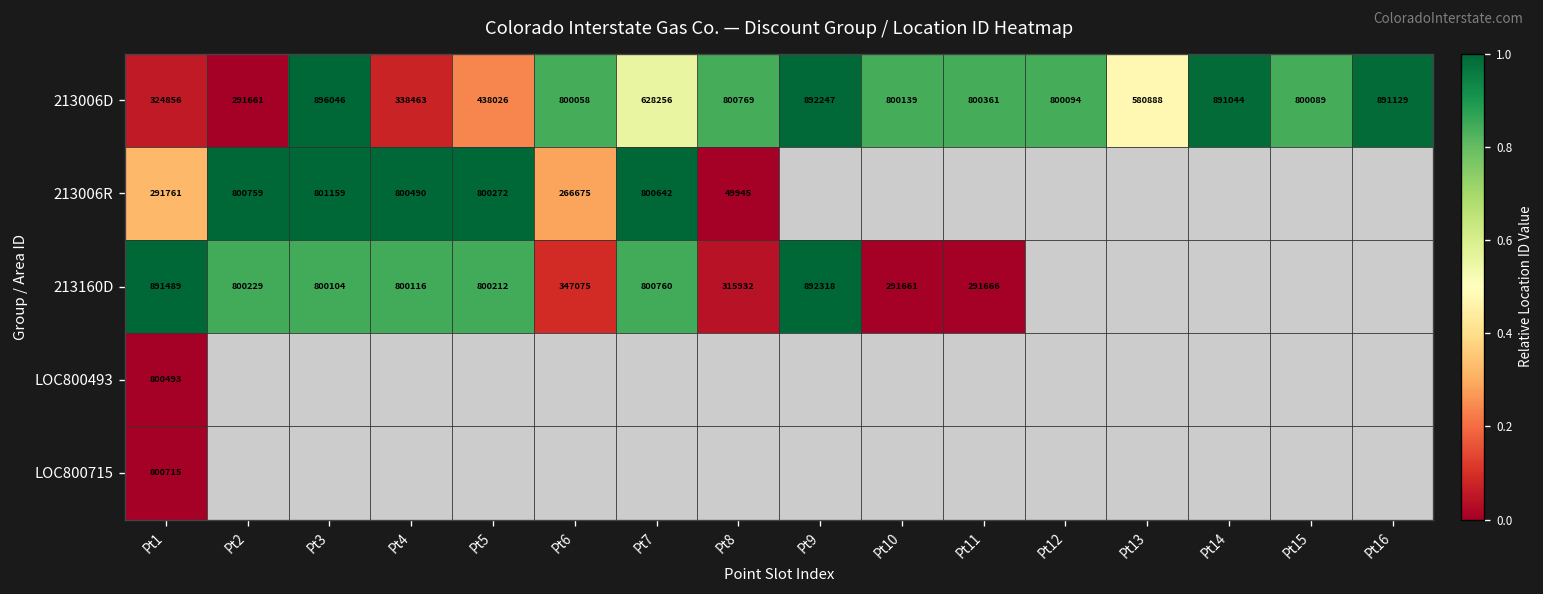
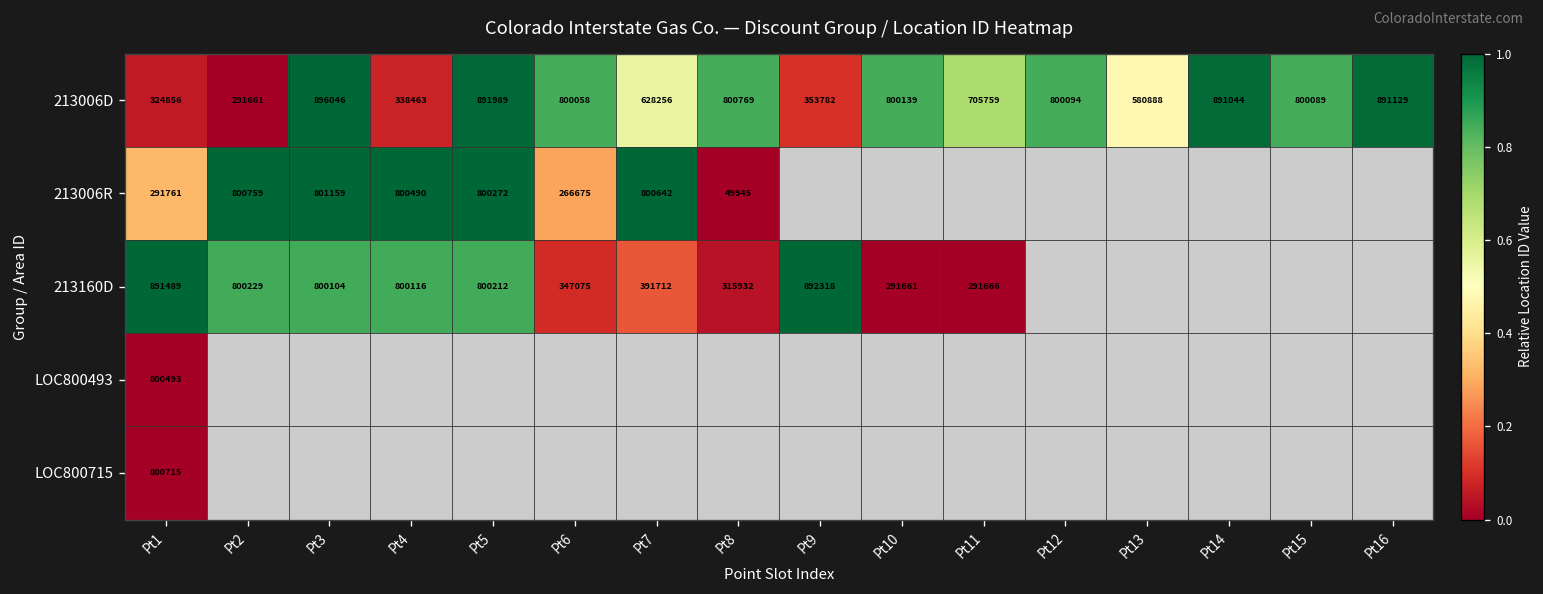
  {
    "213006D": {
      "Pt1": 324856,
      "Pt2": 291661,
      "Pt3": 896046,
      "Pt4": 338463,
-     "Pt5": 438026,
+     "Pt5": 891989,
      "Pt6": 800058,
      "Pt7": 628256,
      "Pt8": 800769,
-     "Pt9": 892247,
+     "Pt9": 353782,
      "Pt10": 800139,
-     "Pt11": 800361,
+     "Pt11": 705759,
      "Pt12": 800094,
      "Pt13": 580888,
      "Pt14": 891044,
      "Pt15": 800089,
      "Pt16": 891129
    },
    "213006R": {
      "Pt1": 291761,
      "Pt2": 800759,
      "Pt3": 801159,
      "Pt4": 800490,
      "Pt5": 800272,
      "Pt6": 266675,
      "Pt7": 800642,
      "Pt8": 49945
    },
    "213160D": {
      "Pt1": 891489,
      "Pt2": 800229,
      "Pt3": 800104,
      "Pt4": 800116,
      "Pt5": 800212,
      "Pt6": 347075,
-     "Pt7": 800760,
+     "Pt7": 391712,
      "Pt8": 315932,
      "Pt9": 892318,
      "Pt10": 291661,
      "Pt11": 291666
    },
    "LOC800493": {
      "Pt1": 800493
    },
    "LOC800715": {
      "Pt1": 800715
    }
  }
